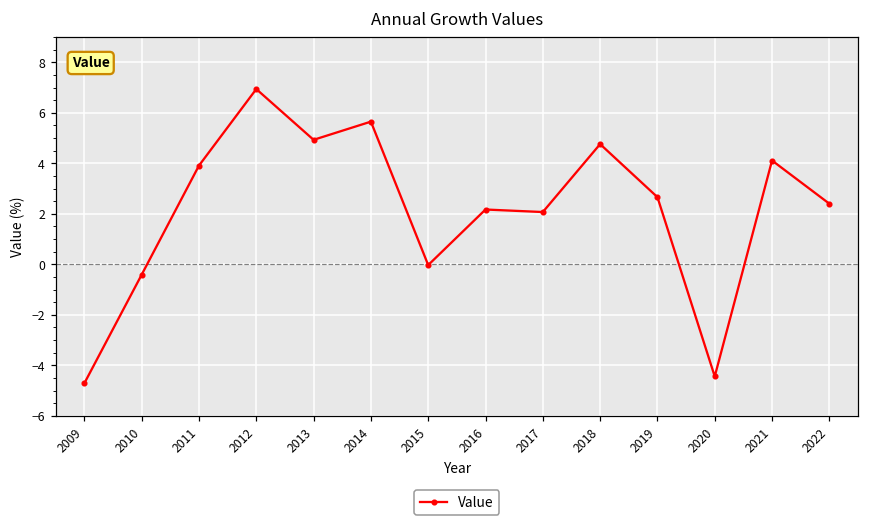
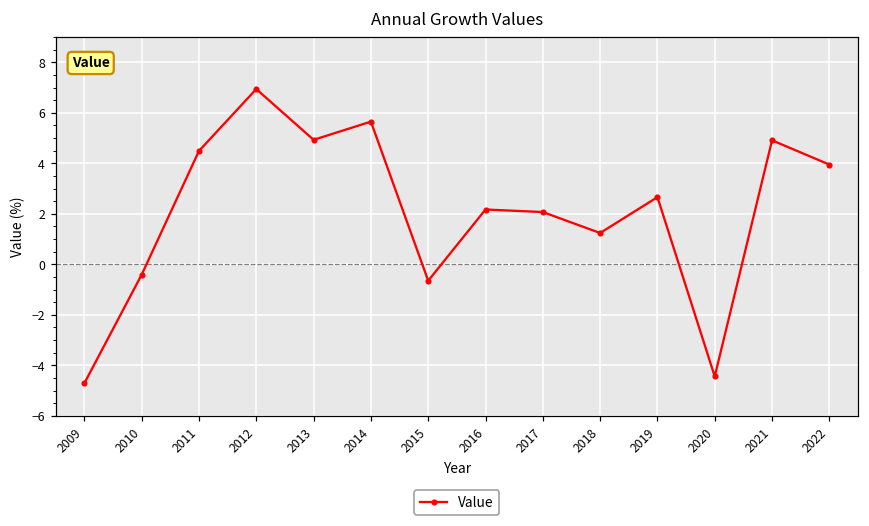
  {
    "2009": -4.7,
    "2010": -0.4,
-   "2011": 3.9,
+   "2011": 4.5,
    "2012": 6.9,
    "2013": 4.9,
    "2014": 5.7,
-   "2015": 0.0,
+   "2015": -0.7,
    "2016": 2.2,
    "2017": 2.1,
-   "2018": 4.8,
+   "2018": 1.2,
    "2019": 2.7,
    "2020": -4.4,
-   "2021": 4.1,
-   "2022": 2.4
+   "2021": 4.9,
+   "2022": 4.0
  }
